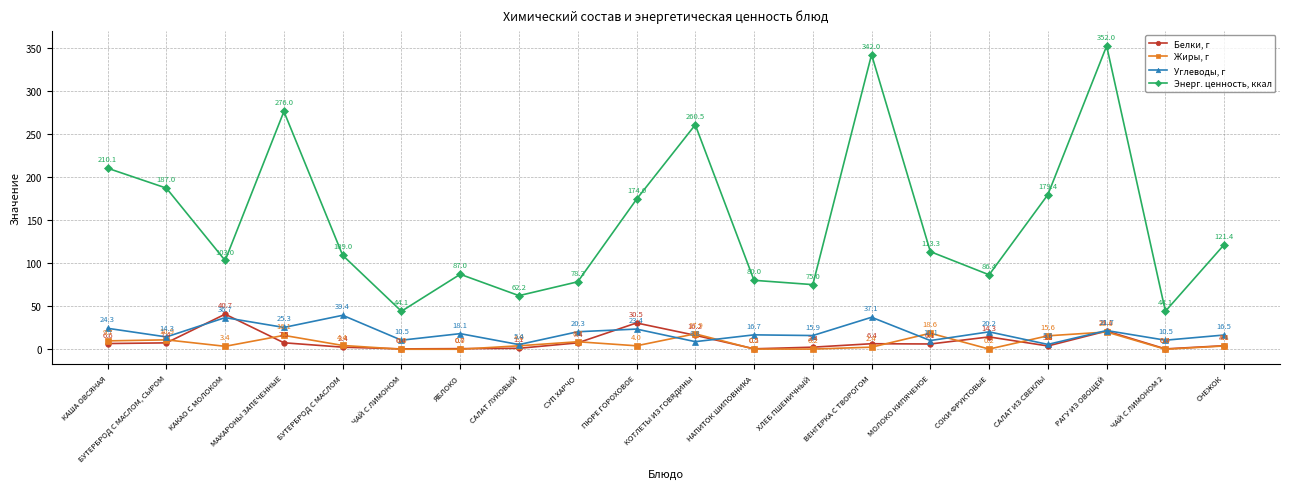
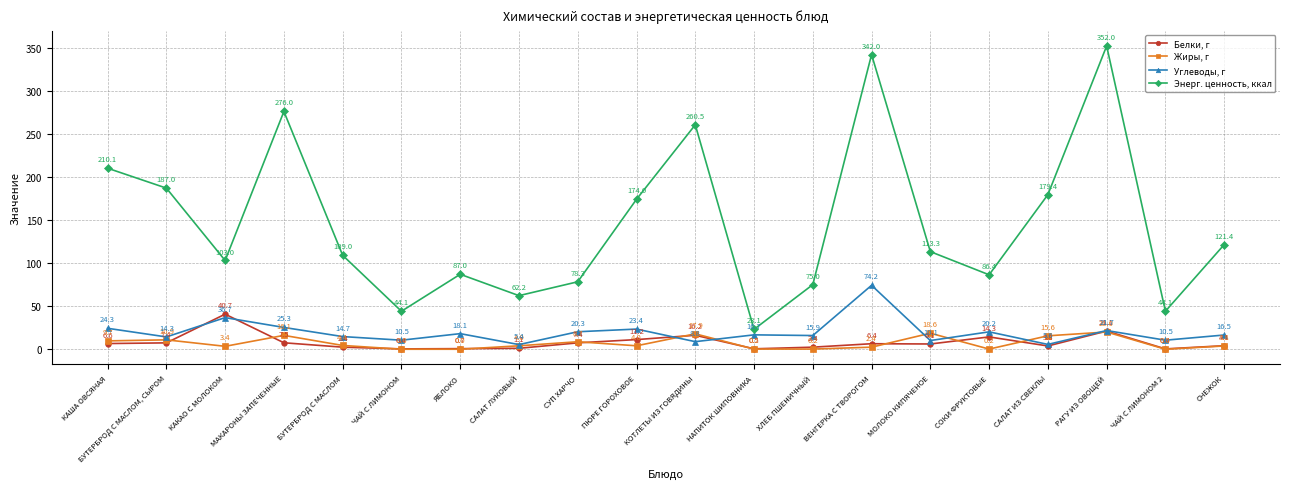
  {
    "Белки, г": {
-     "ПЮРЕ ГОРОХОВОЕ": 30.5
+     "ПЮРЕ ГОРОХОВОЕ": 11.2
    },
    "Жиры, г": {
      "КАКАО С МОЛОКОМ": 3.4,
      "ПЮРЕ ГОРОХОВОЕ": 4.0,
      "МОЛОКО КИПЯЧЕНОЕ": 18.6,
      "САЛАТ ИЗ СВЕКЛЫ": 15.6
    },
    "Углеводы, г": {
      "КАША ОВСЯНАЯ": 24.3,
      "МАКАРОНЫ ЗАПЕЧЕННЫЕ": 25.3,
-     "БУТЕРБРОД С МАСЛОМ": 39.4,
+     "БУТЕРБРОД С МАСЛОМ": 14.7,
      "ЧАЙ С ЛИМОНОМ": 10.5,
      "ЯБЛОКО": 18.1,
      "СУП ХАРЧО": 20.3,
      "НАПИТОК ШИПОВНИКА": 16.7,
      "ХЛЕБ ПШЕНИЧНЫЙ": 15.9,
-     "ВЕНГЕРКА С ТВОРОГОМ": 37.1,
+     "ВЕНГЕРКА С ТВОРОГОМ": 74.2,
      "ЧАЙ С ЛИМОНОМ 2": 10.5,
      "СНЕЖОК": 16.5
    },
    "Энерг. ценность, ккал": {
      "КАША ОВСЯНАЯ": 210.1,
      "БУТЕРБРОД С МАСЛОМ, СЫРОМ": 187.0,
      "КАКАО С МОЛОКОМ": 103.0,
      "МАКАРОНЫ ЗАПЕЧЕННЫЕ": 276.0,
      "БУТЕРБРОД С МАСЛОМ": 109.0,
      "ЧАЙ С ЛИМОНОМ": 44.1,
      "ЯБЛОКО": 87.0,
      "САЛАТ ЛУКОВЫЙ": 62.2,
      "СУП ХАРЧО": 78.3,
      "ПЮРЕ ГОРОХОВОЕ": 174.0,
      "КОТЛЕТЫ ИЗ ГОВЯДИНЫ": 260.5,
-     "НАПИТОК ШИПОВНИКА": 80.0,
+     "НАПИТОК ШИПОВНИКА": 23.1,
      "ХЛЕБ ПШЕНИЧНЫЙ": 75.0,
      "ВЕНГЕРКА С ТВОРОГОМ": 342.0,
      "МОЛОКО КИПЯЧЕНОЕ": 113.3,
      "СОКИ ФРУКТОВЫЕ": 86.4,
      "САЛАТ ИЗ СВЕКЛЫ": 179.4,
      "РАГУ ИЗ ОВОЩЕЙ": 352.0,
      "ЧАЙ С ЛИМОНОМ 2": 44.1,
      "СНЕЖОК": 121.4
    }
  }
